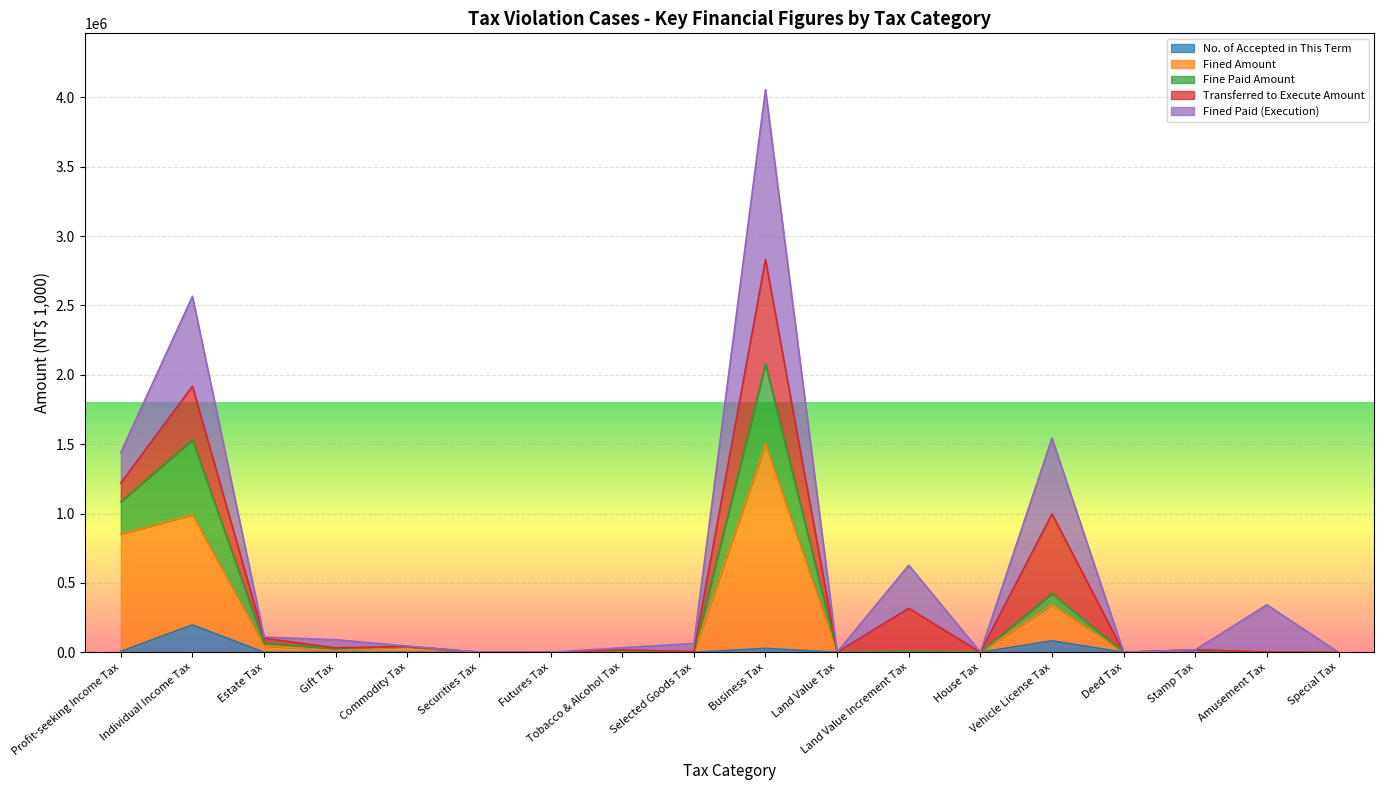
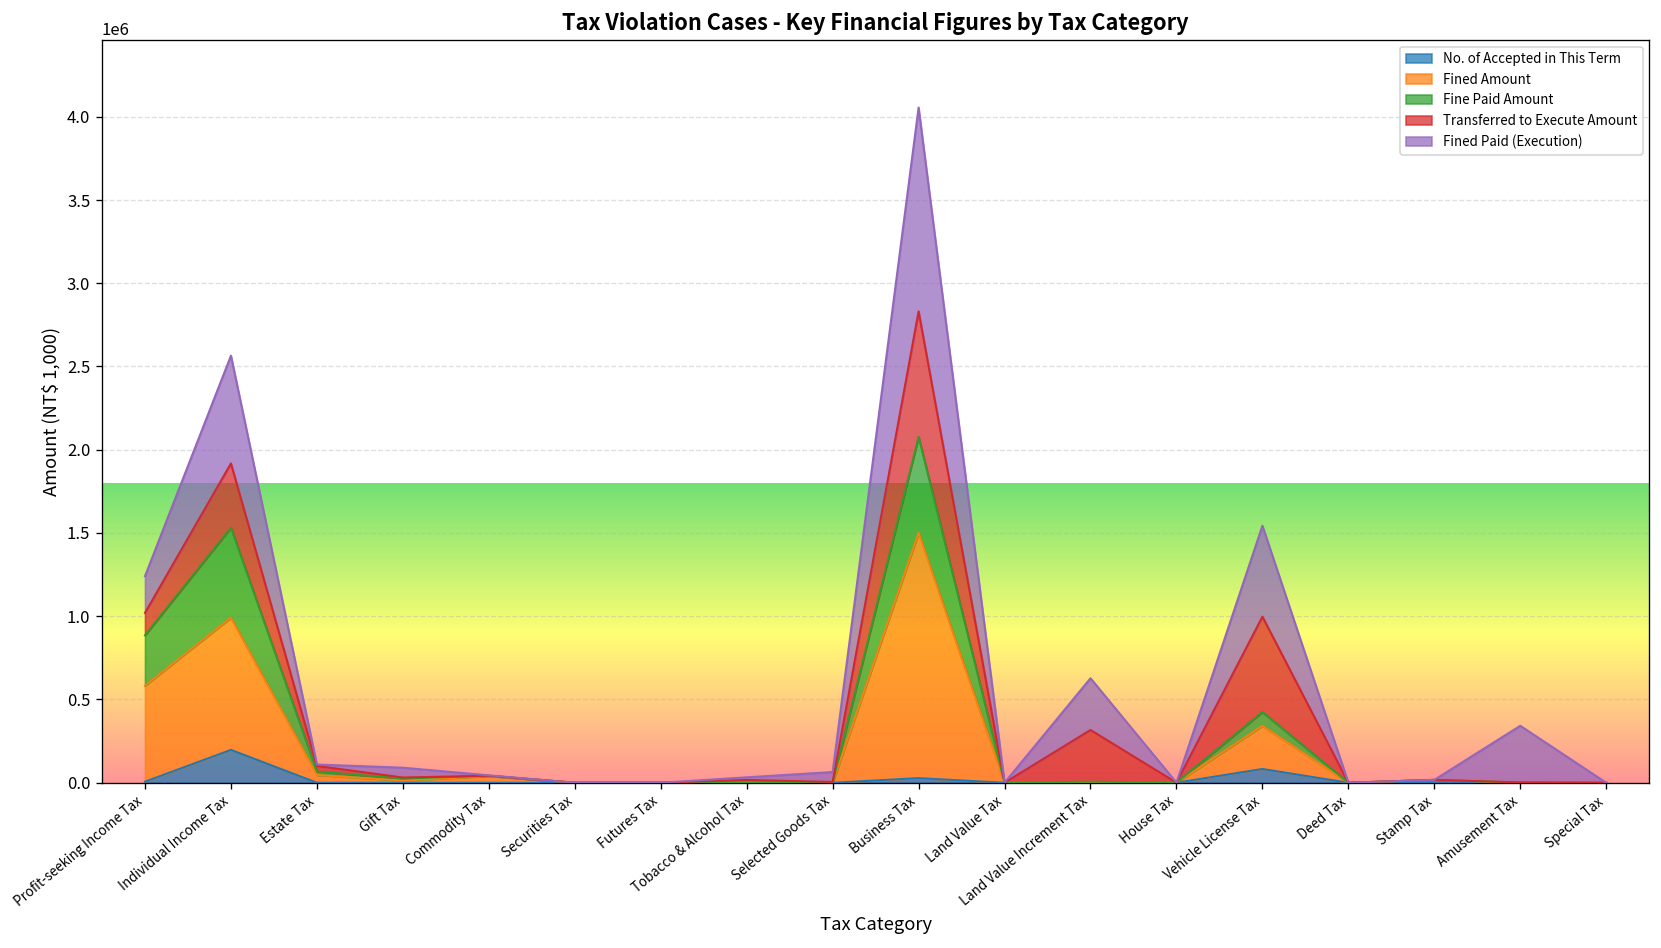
  {
    "No. of Accepted in This Term": {
      "Profit-seeking Income Tax": 10000,
      "Individual Income Tax": 200000,
      "Estate Tax": 0,
      "Commodity Tax": 0,
      "Business Tax": 30000,
      "Vehicle License Tax": 80000
    },
    "Fined Amount": {
-     "Profit-seeking Income Tax": 850000,
+     "Profit-seeking Income Tax": 580000,
      "Individual Income Tax": 790000,
      "Estate Tax": 50000,
      "Business Tax": 1470000,
      "Vehicle License Tax": 260000
    },
    "Fine Paid Amount": {
-     "Profit-seeking Income Tax": 230000,
+     "Profit-seeking Income Tax": 300000,
      "Individual Income Tax": 540000,
      "Estate Tax": 20000,
      "Business Tax": 580000,
      "Vehicle License Tax": 80000
    },
    "Transferred to Execute Amount": {
      "Profit-seeking Income Tax": 130000,
      "Individual Income Tax": 390000,
      "Business Tax": 750000,
      "Land Value Increment Tax": 310000,
      "Vehicle License Tax": 570000
    },
    "Fined Paid (Execution)": {
      "Profit-seeking Income Tax": 220000,
      "Individual Income Tax": 650000,
      "Gift Tax": 60000,
      "Selected Goods Tax": 60000,
      "Business Tax": 1220000,
      "Land Value Increment Tax": 310000,
      "Vehicle License Tax": 550000,
      "Amusement Tax": 340000
    }
  }
